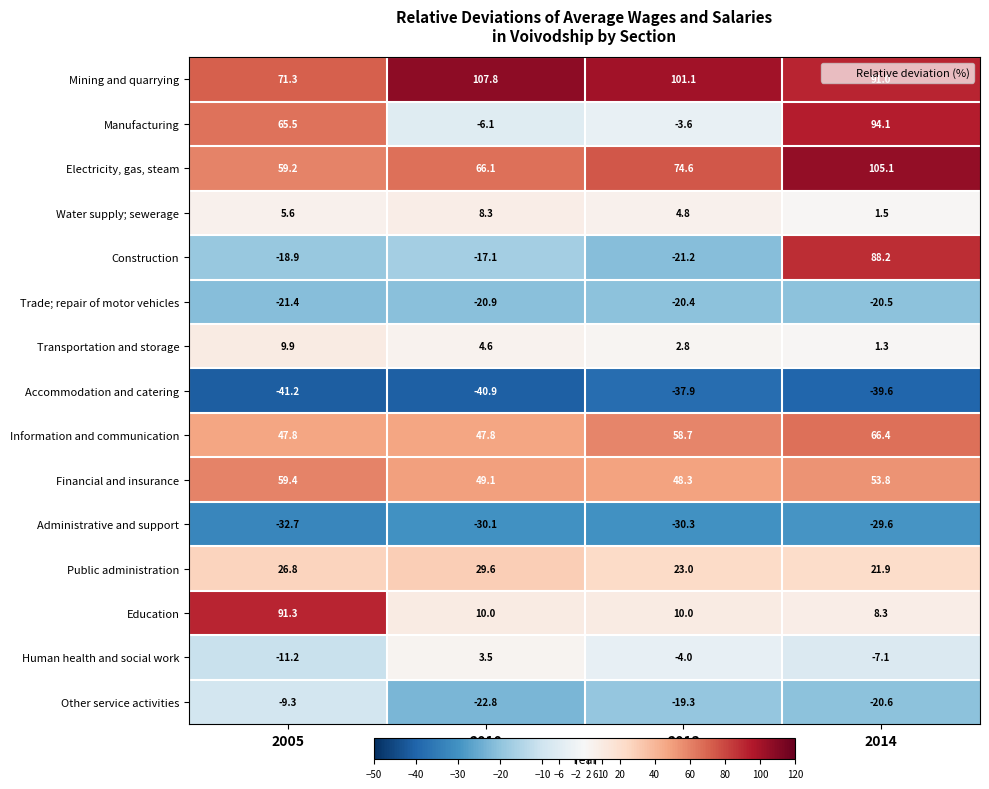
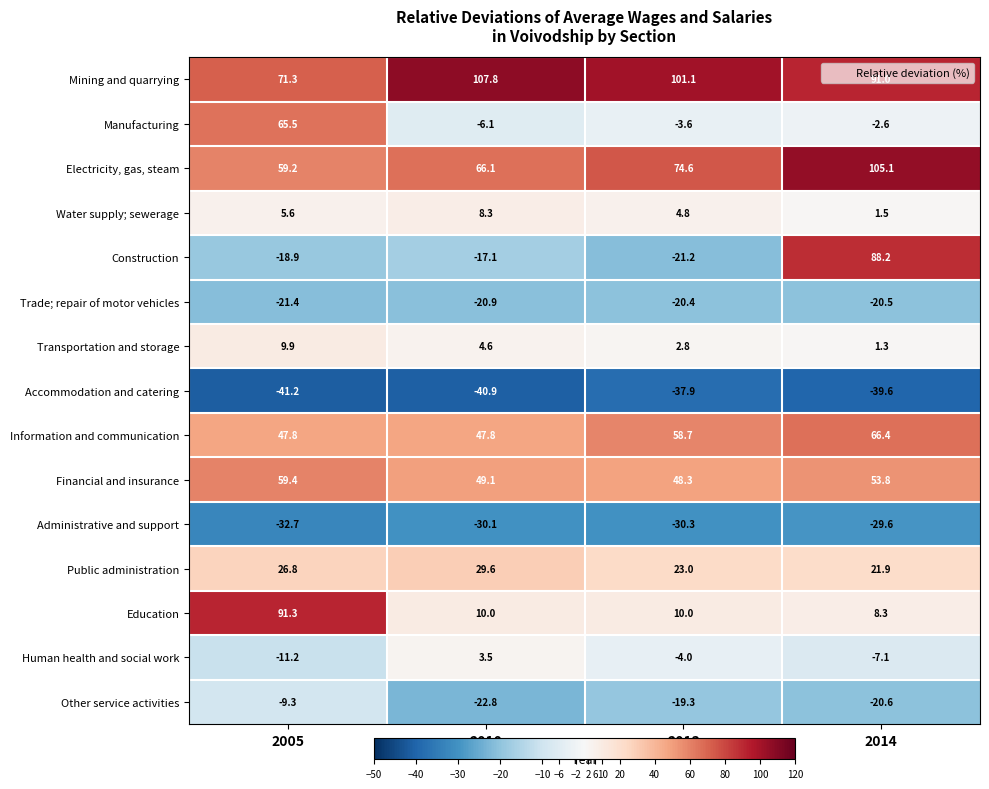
  {
    "Mining and quarrying": {
      "2005": 71.3
    },
    "Manufacturing": {
      "2005": 65.5,
-     "2014": 94.1
+     "2014": -2.6
    },
    "Electricity, gas, steam": {
      "2005": 59.2,
      "2014": 105.1
    },
    "Water supply; sewerage": {
      "2005": 5.6,
      "2014": 1.5
    },
    "Construction": {
      "2005": -18.9,
      "2014": 88.2
    },
    "Trade; repair of motor vehicles": {
      "2005": -21.4,
      "2014": -20.5
    },
    "Transportation and storage": {
      "2005": 9.9,
      "2014": 1.3
    },
    "Accommodation and catering": {
      "2005": -41.2,
      "2014": -39.6
    },
    "Information and communication": {
      "2005": 47.8,
      "2014": 66.4
    },
    "Financial and insurance": {
      "2005": 59.4,
      "2014": 53.8
    },
    "Administrative and support": {
      "2005": -32.7,
      "2014": -29.6
    },
    "Public administration": {
      "2005": 26.8,
      "2014": 21.9
    },
    "Education": {
      "2005": 91.3,
      "2014": 8.3
    },
    "Human health and social work": {
      "2005": -11.2,
      "2014": -7.1
    },
    "Other service activities": {
      "2005": -9.3,
      "2014": -20.6
    }
  }
